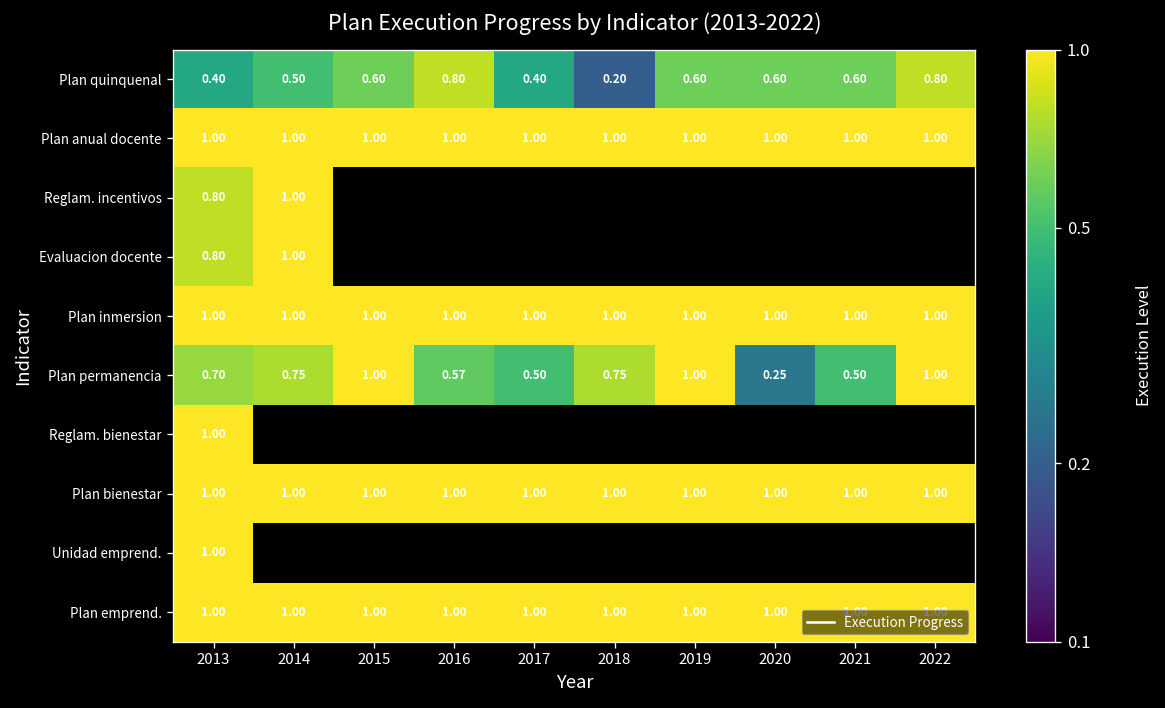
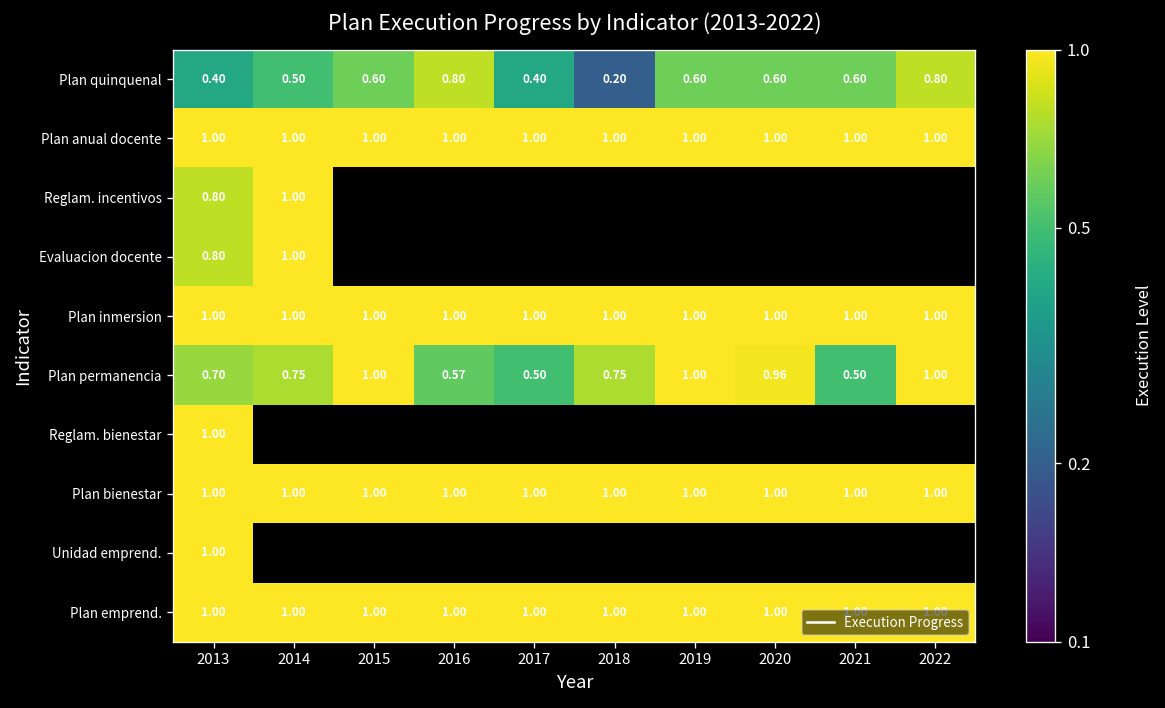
  {
    "Plan quinquenal": {
      "2013": 0.40,
      "2014": 0.50,
      "2015": 0.60,
      "2016": 0.80,
      "2017": 0.40,
      "2018": 0.20,
      "2019": 0.60,
      "2020": 0.60,
      "2021": 0.60,
      "2022": 0.80
    },
    "Plan anual docente": {
      "2013": 1.00,
      "2014": 1.00,
      "2015": 1.00,
      "2016": 1.00,
      "2017": 1.00,
      "2018": 1.00,
      "2019": 1.00,
      "2020": 1.00,
      "2021": 1.00,
      "2022": 1.00
    },
    "Reglam. incentivos": {
      "2013": 0.80,
      "2014": 1.00
    },
    "Evaluacion docente": {
      "2013": 0.80,
      "2014": 1.00
    },
    "Plan inmersion": {
      "2013": 1.00,
      "2014": 1.00,
      "2015": 1.00,
      "2016": 1.00,
      "2017": 1.00,
      "2018": 1.00,
      "2019": 1.00,
      "2020": 1.00,
      "2021": 1.00,
      "2022": 1.00
    },
    "Plan permanencia": {
      "2013": 0.70,
      "2014": 0.75,
      "2015": 1.00,
      "2016": 0.57,
      "2017": 0.50,
      "2018": 0.75,
      "2019": 1.00,
-     "2020": 0.25,
+     "2020": 0.96,
      "2021": 0.50,
      "2022": 1.00
    },
    "Reglam. bienestar": {
      "2013": 1.00
    },
    "Plan bienestar": {
      "2013": 1.00,
      "2014": 1.00,
      "2015": 1.00,
      "2016": 1.00,
      "2017": 1.00,
      "2018": 1.00,
      "2019": 1.00,
      "2020": 1.00,
      "2021": 1.00,
      "2022": 1.00
    },
    "Unidad emprend.": {
      "2013": 1.00
    },
    "Plan emprend.": {
      "2013": 1.00,
      "2014": 1.00,
      "2015": 1.00,
      "2016": 1.00,
      "2017": 1.00,
      "2018": 1.00,
      "2019": 1.00,
      "2020": 1.00
    }
  }
